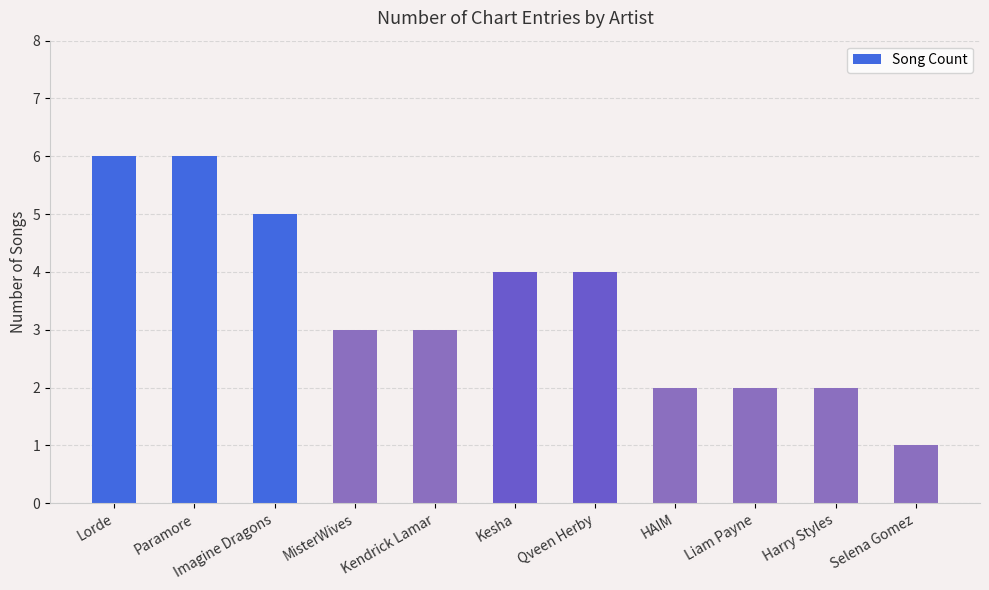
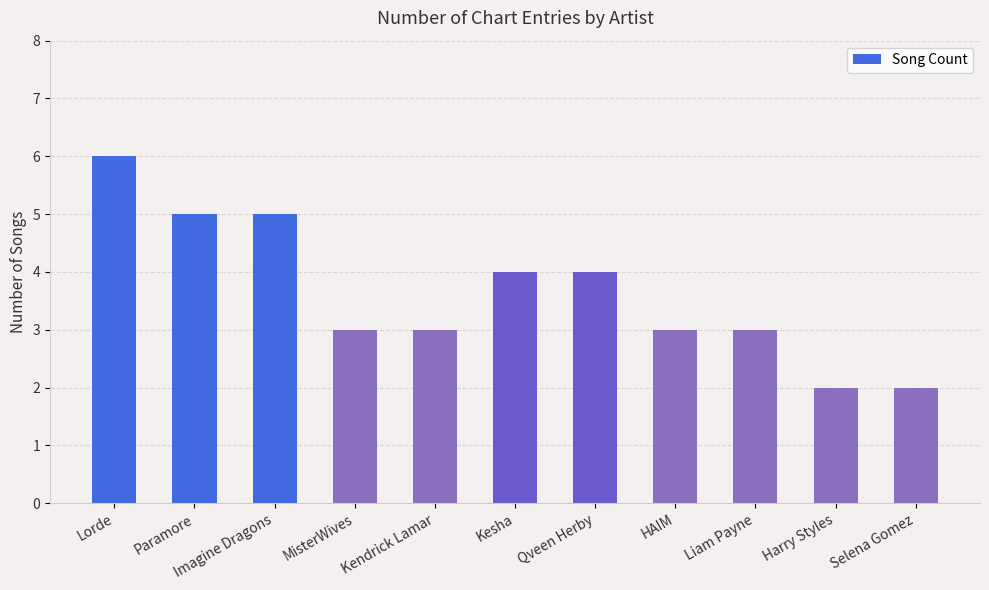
  {
    "Lorde": 6,
-   "Paramore": 6,
+   "Paramore": 5,
    "Imagine Dragons": 5,
    "MisterWives": 3,
    "Kendrick Lamar": 3,
    "Kesha": 4,
    "Qveen Herby": 4,
-   "HAIM": 2,
-   "Liam Payne": 2,
+   "HAIM": 3,
+   "Liam Payne": 3,
    "Harry Styles": 2,
-   "Selena Gomez": 1
+   "Selena Gomez": 2
  }
